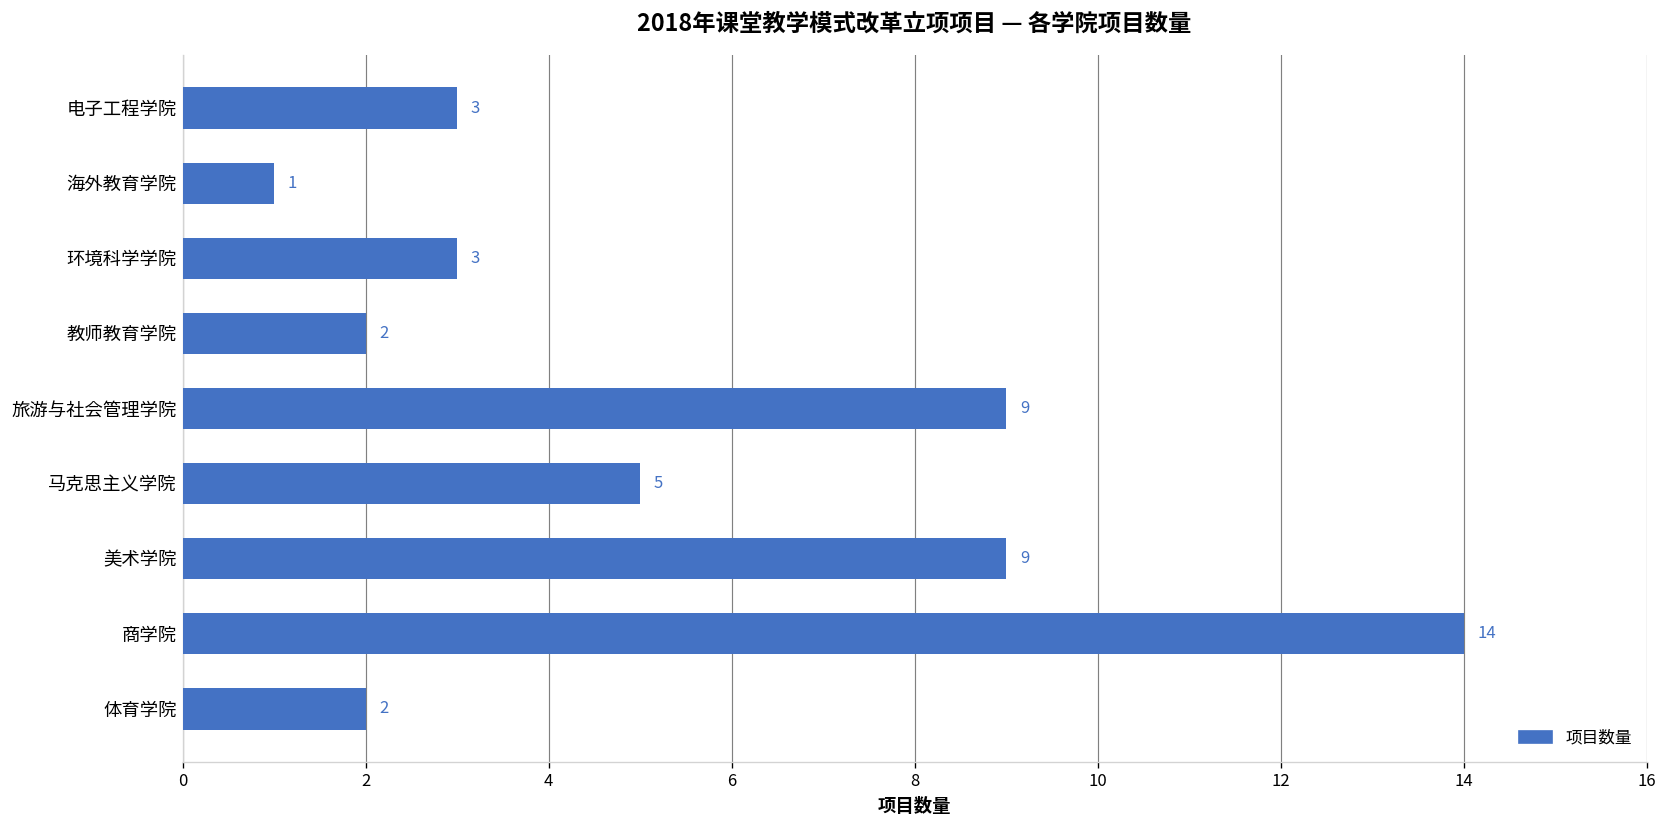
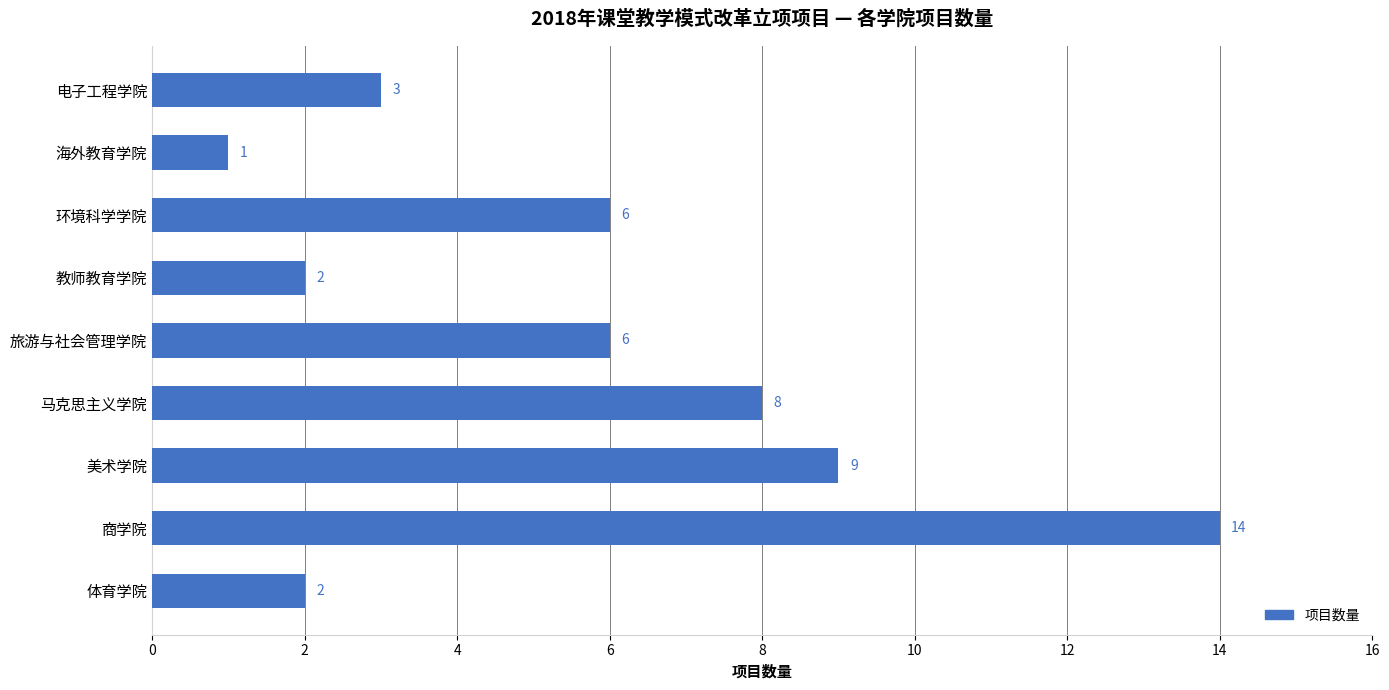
  {
    "电子工程学院": 3,
    "海外教育学院": 1,
-   "环境科学学院": 3,
+   "环境科学学院": 6,
    "教师教育学院": 2,
-   "旅游与社会管理学院": 9,
-   "马克思主义学院": 5,
+   "旅游与社会管理学院": 6,
+   "马克思主义学院": 8,
    "美术学院": 9,
    "商学院": 14,
    "体育学院": 2
  }
